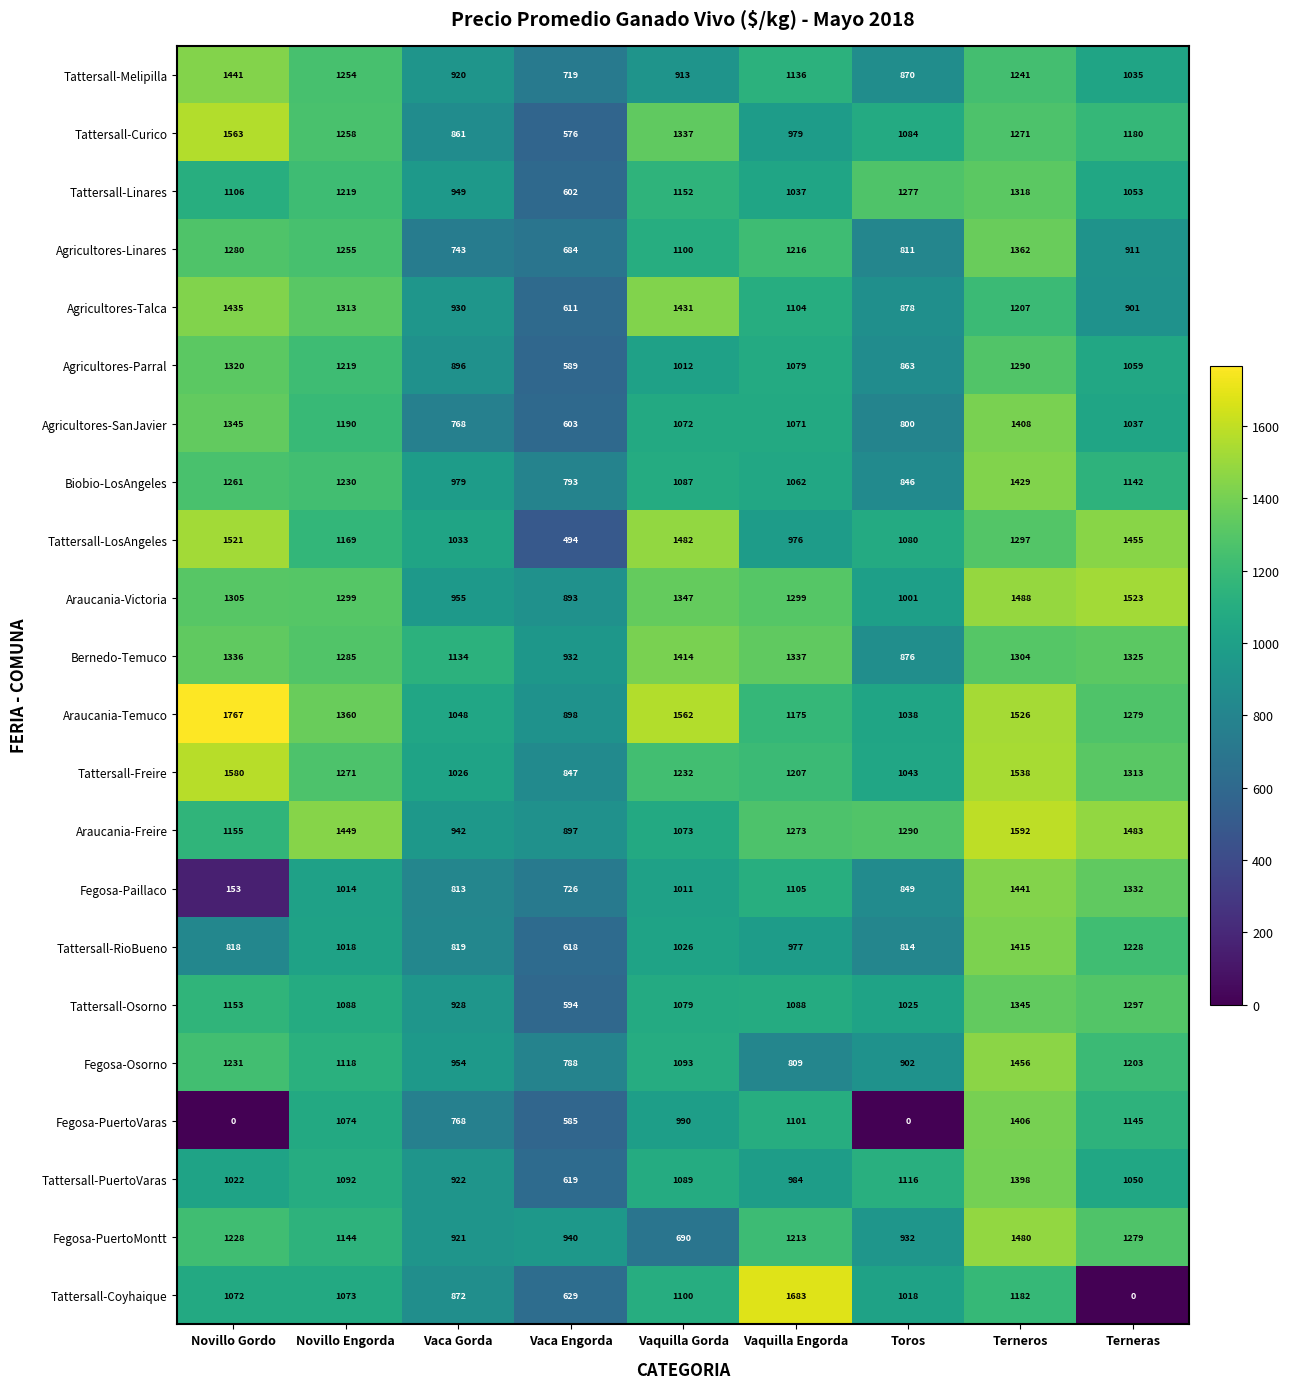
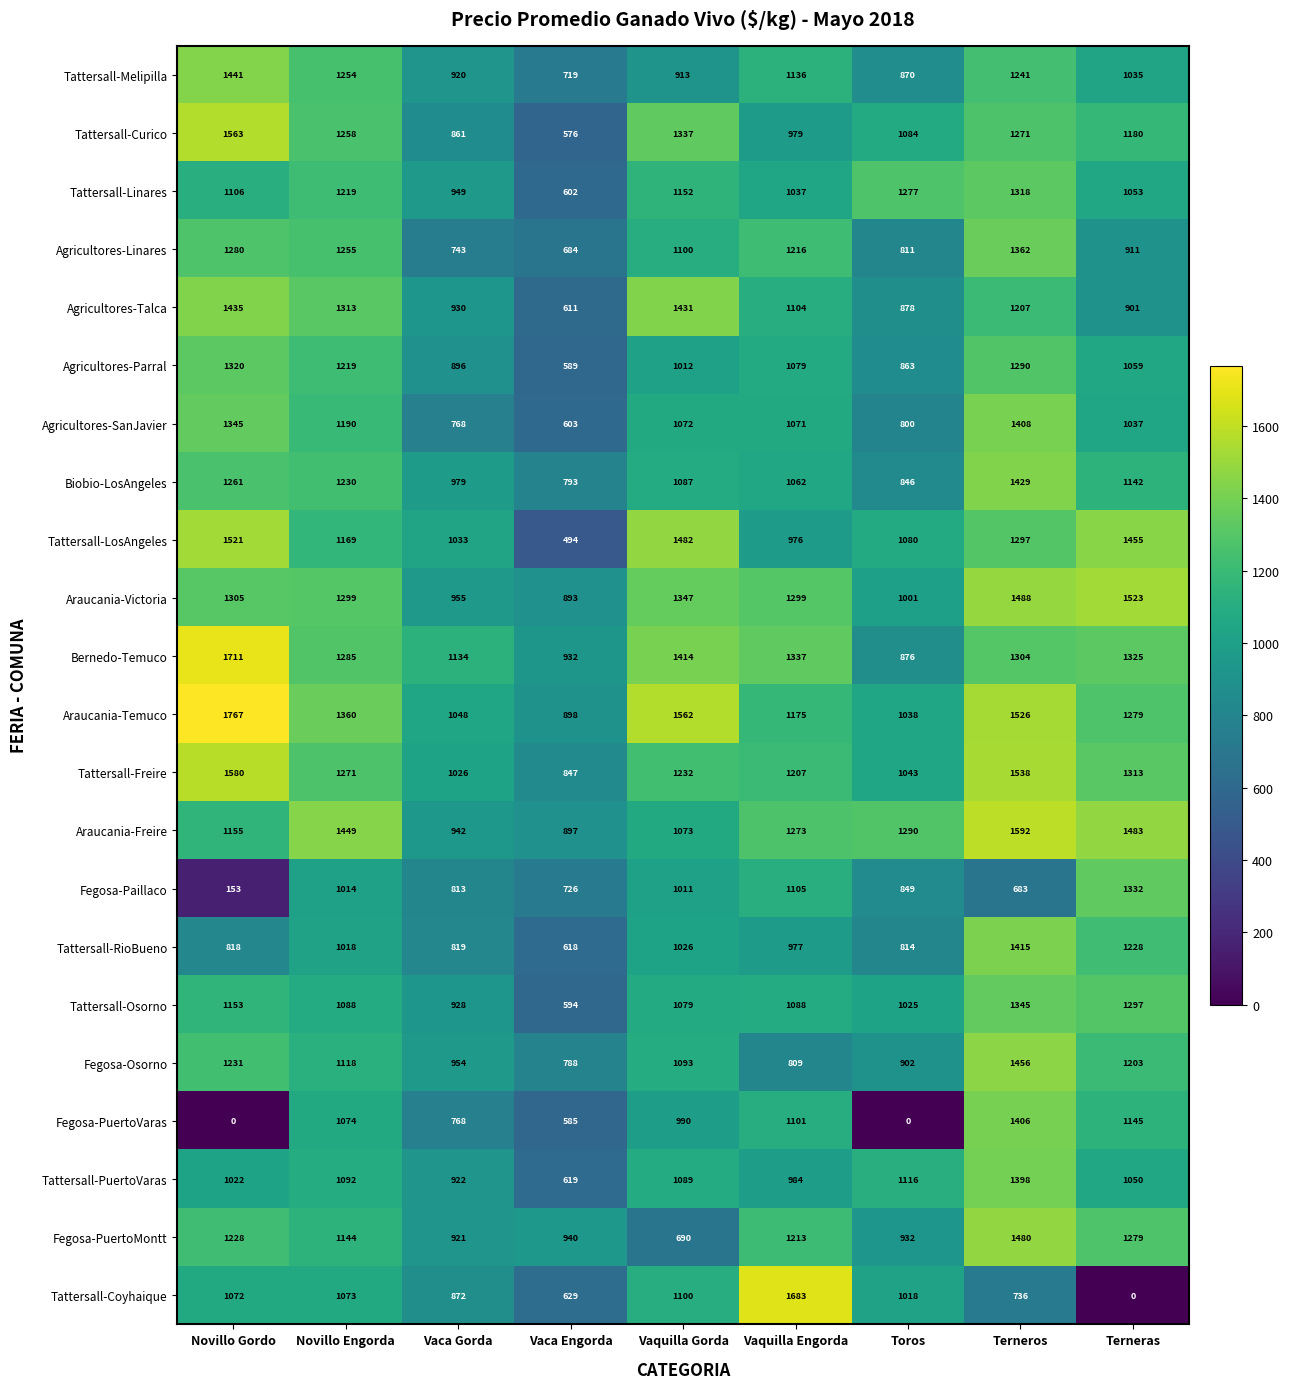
  {
    "Tattersall-Melipilla": {
      "Novillo Gordo": 1441,
      "Novillo Engorda": 1254,
      "Vaca Gorda": 920,
      "Vaca Engorda": 719,
      "Vaquilla Gorda": 913,
      "Vaquilla Engorda": 1136,
      "Toros": 870,
      "Terneros": 1241,
      "Terneras": 1035
    },
    "Tattersall-Curico": {
      "Novillo Gordo": 1563,
      "Novillo Engorda": 1258,
      "Vaca Gorda": 861,
      "Vaca Engorda": 576,
      "Vaquilla Gorda": 1337,
      "Vaquilla Engorda": 979,
      "Toros": 1084,
      "Terneros": 1271,
      "Terneras": 1180
    },
    "Tattersall-Linares": {
      "Novillo Gordo": 1106,
      "Novillo Engorda": 1219,
      "Vaca Gorda": 949,
      "Vaca Engorda": 602,
      "Vaquilla Gorda": 1152,
      "Vaquilla Engorda": 1037,
      "Toros": 1277,
      "Terneros": 1318,
      "Terneras": 1053
    },
    "Agricultores-Linares": {
      "Novillo Gordo": 1280,
      "Novillo Engorda": 1255,
      "Vaca Gorda": 743,
      "Vaca Engorda": 684,
      "Vaquilla Gorda": 1100,
      "Vaquilla Engorda": 1216,
      "Toros": 811,
      "Terneros": 1362,
      "Terneras": 911
    },
    "Agricultores-Talca": {
      "Novillo Gordo": 1435,
      "Novillo Engorda": 1313,
      "Vaca Gorda": 930,
      "Vaca Engorda": 611,
      "Vaquilla Gorda": 1431,
      "Vaquilla Engorda": 1104,
      "Toros": 878,
      "Terneros": 1207,
      "Terneras": 901
    },
    "Agricultores-Parral": {
      "Novillo Gordo": 1320,
      "Novillo Engorda": 1219,
      "Vaca Gorda": 896,
      "Vaca Engorda": 589,
      "Vaquilla Gorda": 1012,
      "Vaquilla Engorda": 1079,
      "Toros": 863,
      "Terneros": 1290,
      "Terneras": 1059
    },
    "Agricultores-SanJavier": {
      "Novillo Gordo": 1345,
      "Novillo Engorda": 1190,
      "Vaca Gorda": 768,
      "Vaca Engorda": 603,
      "Vaquilla Gorda": 1072,
      "Vaquilla Engorda": 1071,
      "Toros": 800,
      "Terneros": 1408,
      "Terneras": 1037
    },
    "Biobio-LosAngeles": {
      "Novillo Gordo": 1261,
      "Novillo Engorda": 1230,
      "Vaca Gorda": 979,
      "Vaca Engorda": 793,
      "Vaquilla Gorda": 1087,
      "Vaquilla Engorda": 1062,
      "Toros": 846,
      "Terneros": 1429,
      "Terneras": 1142
    },
    "Tattersall-LosAngeles": {
      "Novillo Gordo": 1521,
      "Novillo Engorda": 1169,
      "Vaca Gorda": 1033,
      "Vaca Engorda": 494,
      "Vaquilla Gorda": 1482,
      "Vaquilla Engorda": 976,
      "Toros": 1080,
      "Terneros": 1297,
      "Terneras": 1455
    },
    "Araucania-Victoria": {
      "Novillo Gordo": 1305,
      "Novillo Engorda": 1299,
      "Vaca Gorda": 955,
      "Vaca Engorda": 893,
      "Vaquilla Gorda": 1347,
      "Vaquilla Engorda": 1299,
      "Toros": 1001,
      "Terneros": 1488,
      "Terneras": 1523
    },
    "Bernedo-Temuco": {
-     "Novillo Gordo": 1336,
+     "Novillo Gordo": 1711,
      "Novillo Engorda": 1285,
      "Vaca Gorda": 1134,
      "Vaca Engorda": 932,
      "Vaquilla Gorda": 1414,
      "Vaquilla Engorda": 1337,
      "Toros": 876,
      "Terneros": 1304,
      "Terneras": 1325
    },
    "Araucania-Temuco": {
      "Novillo Gordo": 1767,
      "Novillo Engorda": 1360,
      "Vaca Gorda": 1048,
      "Vaca Engorda": 898,
      "Vaquilla Gorda": 1562,
      "Vaquilla Engorda": 1175,
      "Toros": 1038,
      "Terneros": 1526,
      "Terneras": 1279
    },
    "Tattersall-Freire": {
      "Novillo Gordo": 1580,
      "Novillo Engorda": 1271,
      "Vaca Gorda": 1026,
      "Vaca Engorda": 847,
      "Vaquilla Gorda": 1232,
      "Vaquilla Engorda": 1207,
      "Toros": 1043,
      "Terneros": 1538,
      "Terneras": 1313
    },
    "Araucania-Freire": {
      "Novillo Gordo": 1155,
      "Novillo Engorda": 1449,
      "Vaca Gorda": 942,
      "Vaca Engorda": 897,
      "Vaquilla Gorda": 1073,
      "Vaquilla Engorda": 1273,
      "Toros": 1290,
      "Terneros": 1592,
      "Terneras": 1483
    },
    "Fegosa-Paillaco": {
      "Novillo Gordo": 153,
      "Novillo Engorda": 1014,
      "Vaca Gorda": 813,
      "Vaca Engorda": 726,
      "Vaquilla Gorda": 1011,
      "Vaquilla Engorda": 1105,
      "Toros": 849,
-     "Terneros": 1441,
+     "Terneros": 683,
      "Terneras": 1332
    },
    "Tattersall-RioBueno": {
      "Novillo Gordo": 818,
      "Novillo Engorda": 1018,
      "Vaca Gorda": 819,
      "Vaca Engorda": 618,
      "Vaquilla Gorda": 1026,
      "Vaquilla Engorda": 977,
      "Toros": 814,
      "Terneros": 1415,
      "Terneras": 1228
    },
    "Tattersall-Osorno": {
      "Novillo Gordo": 1153,
      "Novillo Engorda": 1088,
      "Vaca Gorda": 928,
      "Vaca Engorda": 594,
      "Vaquilla Gorda": 1079,
      "Vaquilla Engorda": 1088,
      "Toros": 1025,
      "Terneros": 1345,
      "Terneras": 1297
    },
    "Fegosa-Osorno": {
      "Novillo Gordo": 1231,
      "Novillo Engorda": 1118,
      "Vaca Gorda": 954,
      "Vaca Engorda": 788,
      "Vaquilla Gorda": 1093,
      "Vaquilla Engorda": 809,
      "Toros": 902,
      "Terneros": 1456,
      "Terneras": 1203
    },
    "Fegosa-PuertoVaras": {
      "Novillo Gordo": 0,
      "Novillo Engorda": 1074,
      "Vaca Gorda": 768,
      "Vaca Engorda": 585,
      "Vaquilla Gorda": 990,
      "Vaquilla Engorda": 1101,
      "Toros": 0,
      "Terneros": 1406,
      "Terneras": 1145
    },
    "Tattersall-PuertoVaras": {
      "Novillo Gordo": 1022,
      "Novillo Engorda": 1092,
      "Vaca Gorda": 922,
      "Vaca Engorda": 619,
      "Vaquilla Gorda": 1089,
      "Vaquilla Engorda": 984,
      "Toros": 1116,
      "Terneros": 1398,
      "Terneras": 1050
    },
    "Fegosa-PuertoMontt": {
      "Novillo Gordo": 1228,
      "Novillo Engorda": 1144,
      "Vaca Gorda": 921,
      "Vaca Engorda": 940,
      "Vaquilla Gorda": 690,
      "Vaquilla Engorda": 1213,
      "Toros": 932,
      "Terneros": 1480,
      "Terneras": 1279
    },
    "Tattersall-Coyhaique": {
      "Novillo Gordo": 1072,
      "Novillo Engorda": 1073,
      "Vaca Gorda": 872,
      "Vaca Engorda": 629,
      "Vaquilla Gorda": 1100,
      "Vaquilla Engorda": 1683,
      "Toros": 1018,
-     "Terneros": 1182,
+     "Terneros": 736,
      "Terneras": 0
    }
  }
